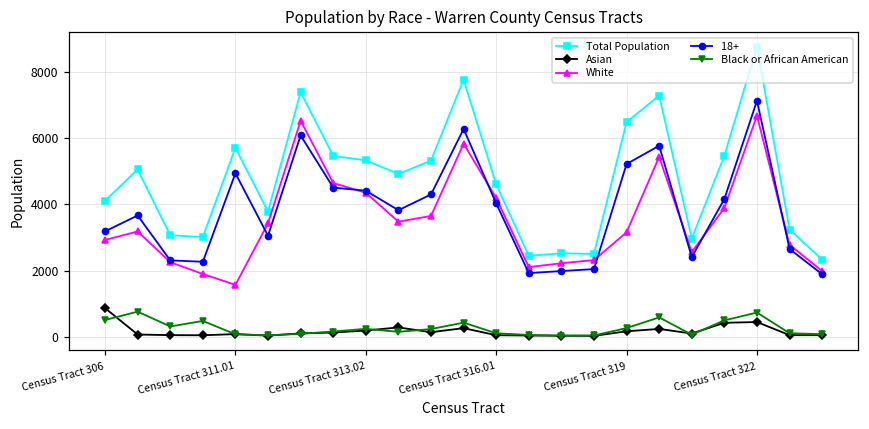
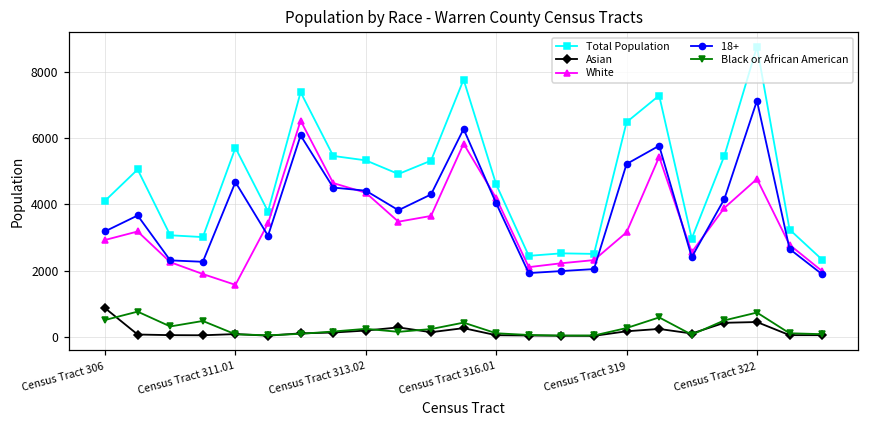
  {
    "Total Population": {
      "Census Tract 306": 4100,
      "Census Tract 311.01": 5700,
      "Census Tract 313.02": 5300,
      "Census Tract 316.01": 4600,
      "Census Tract 319": 6500
    },
    "Asian": {
      "Census Tract 306": 900,
      "Census Tract 319": 200,
      "Census Tract 322": 400
    },
    "White": {
      "Census Tract 306": 2900,
      "Census Tract 311.01": 1600,
      "Census Tract 316.01": 4200,
      "Census Tract 319": 3200,
-     "Census Tract 322": 6700
+     "Census Tract 322": 4800
    },
    "18+": {
      "Census Tract 306": 3200,
-     "Census Tract 311.01": 4900,
+     "Census Tract 311.01": 4700,
      "Census Tract 316.01": 4000,
      "Census Tract 319": 5200,
      "Census Tract 322": 7100
    },
    "Black or African American": {
      "Census Tract 306": 500,
      "Census Tract 319": 300,
      "Census Tract 322": 700
    }
  }
